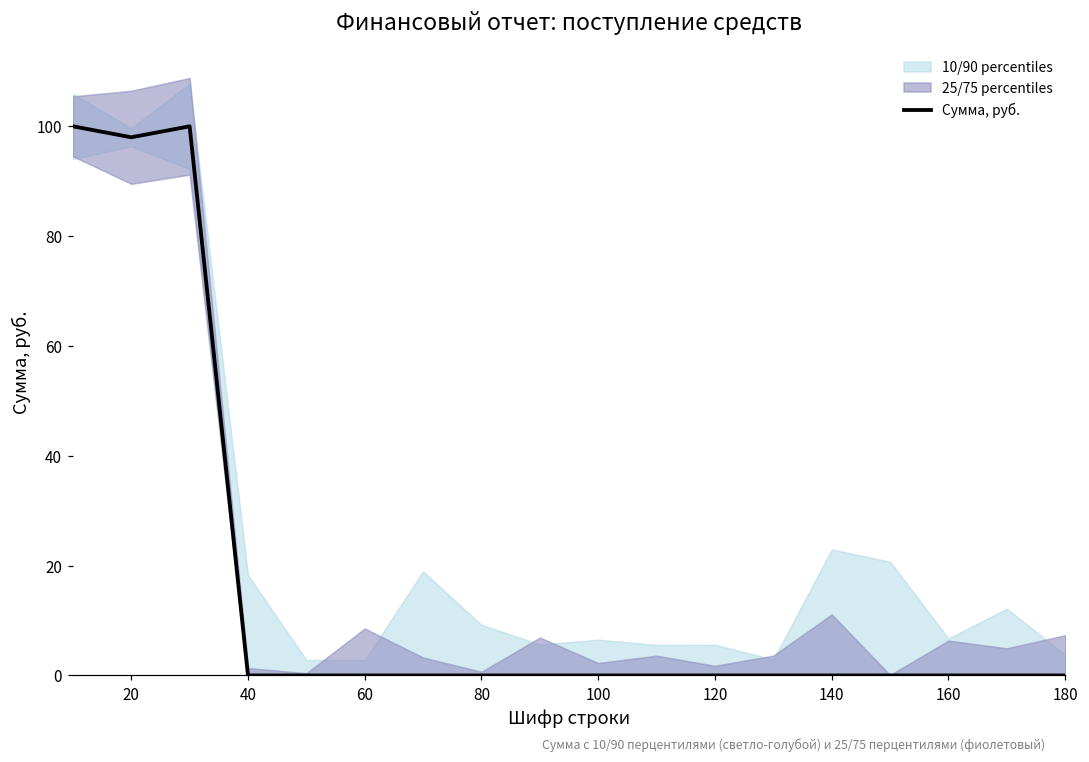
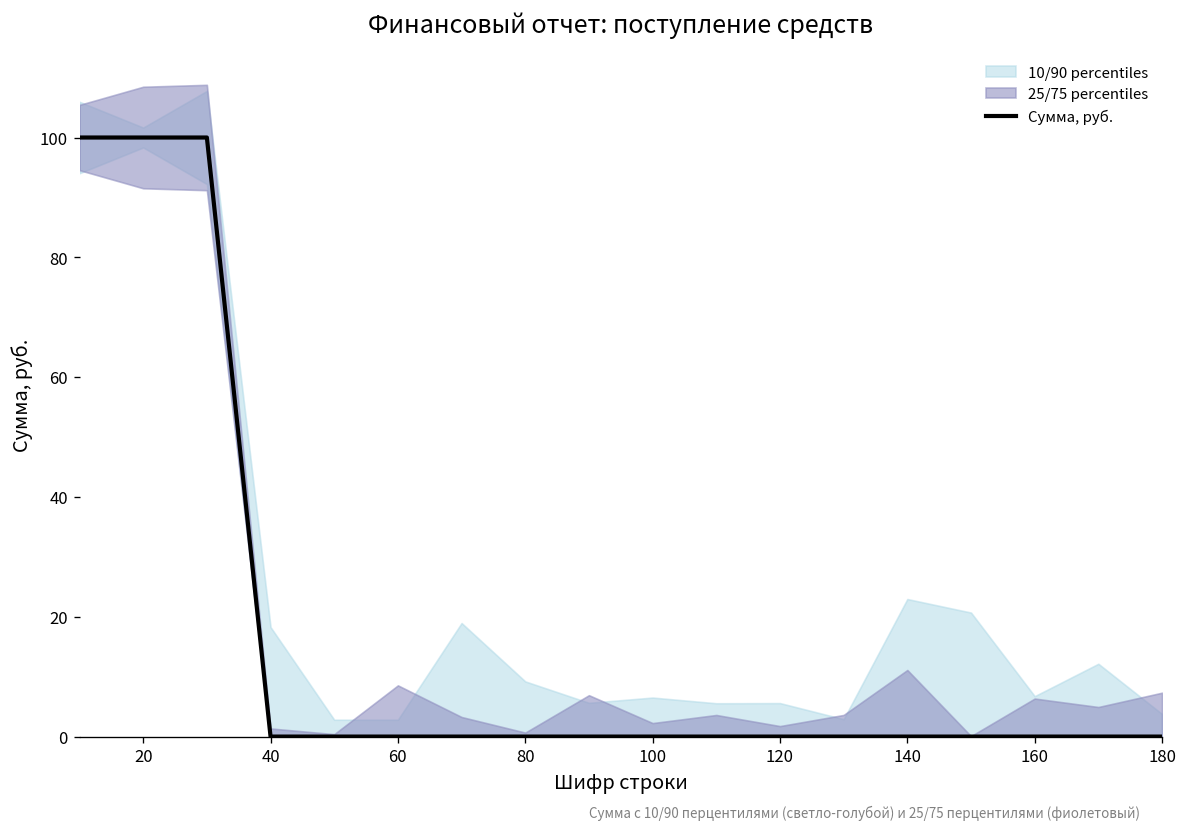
  {
    "Сумма, руб.": {
-     "20": 98,
+     "20": 100,
      "40": 0,
      "60": 0,
      "80": 0,
      "100": 0,
      "120": 0,
      "140": 0,
      "160": 0,
      "180": 0
    },
    "10/90 percentiles": {
      "40": 18,
      "60": 3,
      "80": 9,
      "100": 7,
      "120": 6,
      "140": 23,
      "180": 4
    },
    "25/75 percentiles": {
      "40": 1,
      "60": 9,
      "80": 1,
      "100": 2,
      "120": 2,
      "140": 11,
      "180": 7
    }
  }
